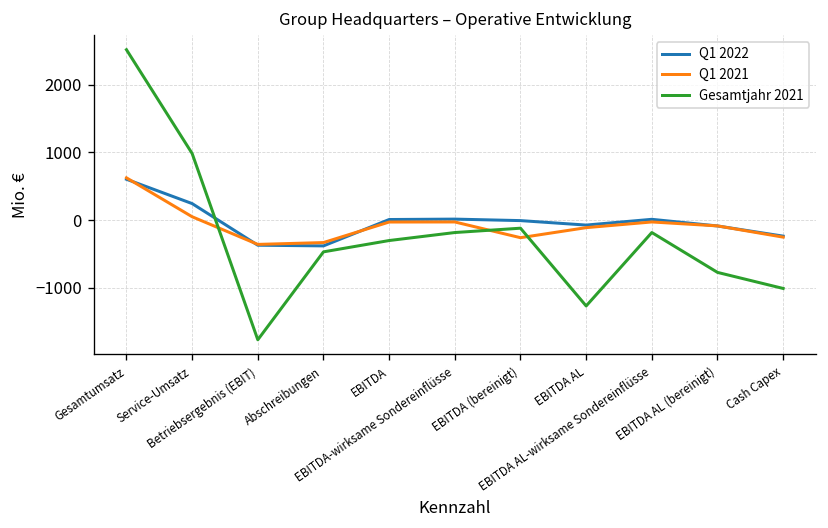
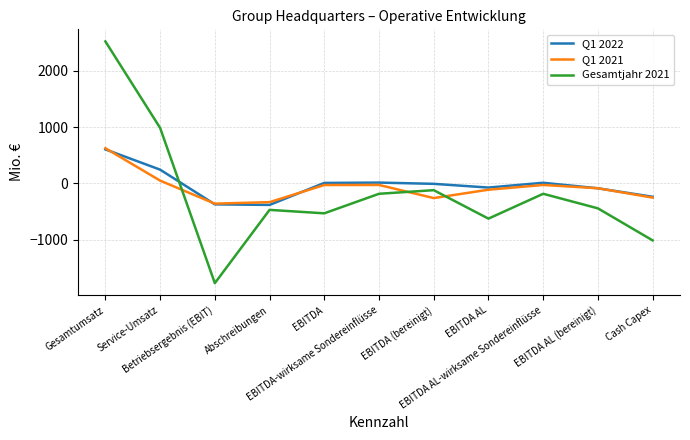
  {
    "Q1 2022": {
      "Service-Umsatz": 200,
      "Abschreibungen": -400,
      "EBITDA (bereinigt)": 0
    },
    "Q1 2021": {
      "Service-Umsatz": 100,
      "Abschreibungen": -300,
      "EBITDA (bereinigt)": -300
    },
    "Gesamtjahr 2021": {
      "Gesamtumsatz": 2500,
      "Service-Umsatz": 1000,
      "Betriebsergebnis (EBIT)": -1800,
      "Abschreibungen": -500,
-     "EBITDA": -300,
+     "EBITDA": -500,
      "EBITDA-wirksame Sondereinflüsse": -200,
      "EBITDA (bereinigt)": -100,
-     "EBITDA AL": -1300,
+     "EBITDA AL": -600,
      "EBITDA AL-wirksame Sondereinflüsse": -200,
-     "EBITDA AL (bereinigt)": -800,
+     "EBITDA AL (bereinigt)": -400,
      "Cash Capex": -1000
    }
  }
